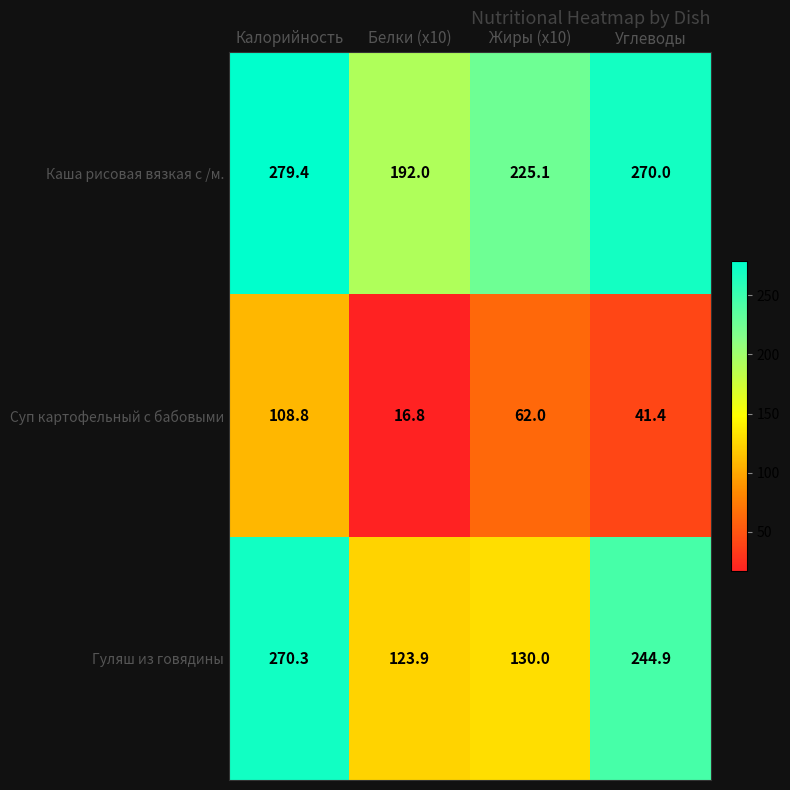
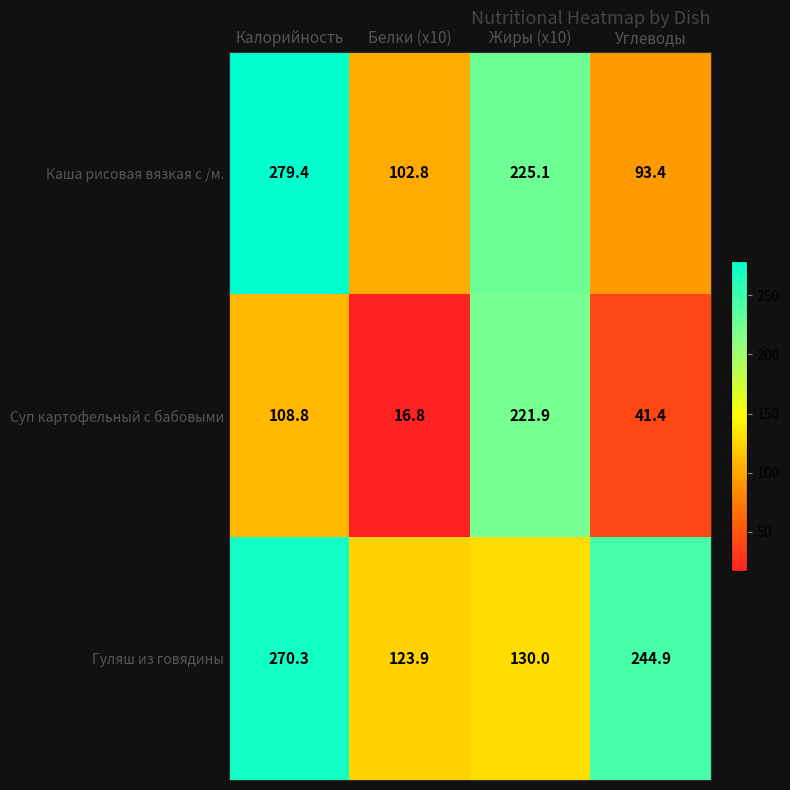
  {
    "Каша рисовая вязкая с /м.": {
      "Калорийность": 279.4,
-     "Белки (x10)": 192.0,
+     "Белки (x10)": 102.8,
      "Жиры (x10)": 225.1,
-     "Углеводы": 270.0
+     "Углеводы": 93.4
    },
    "Суп картофельный с бабовыми": {
      "Калорийность": 108.8,
      "Белки (x10)": 16.8,
-     "Жиры (x10)": 62.0,
+     "Жиры (x10)": 221.9,
      "Углеводы": 41.4
    },
    "Гуляш из говядины": {
      "Калорийность": 270.3,
      "Белки (x10)": 123.9,
      "Жиры (x10)": 130.0,
      "Углеводы": 244.9
    }
  }
